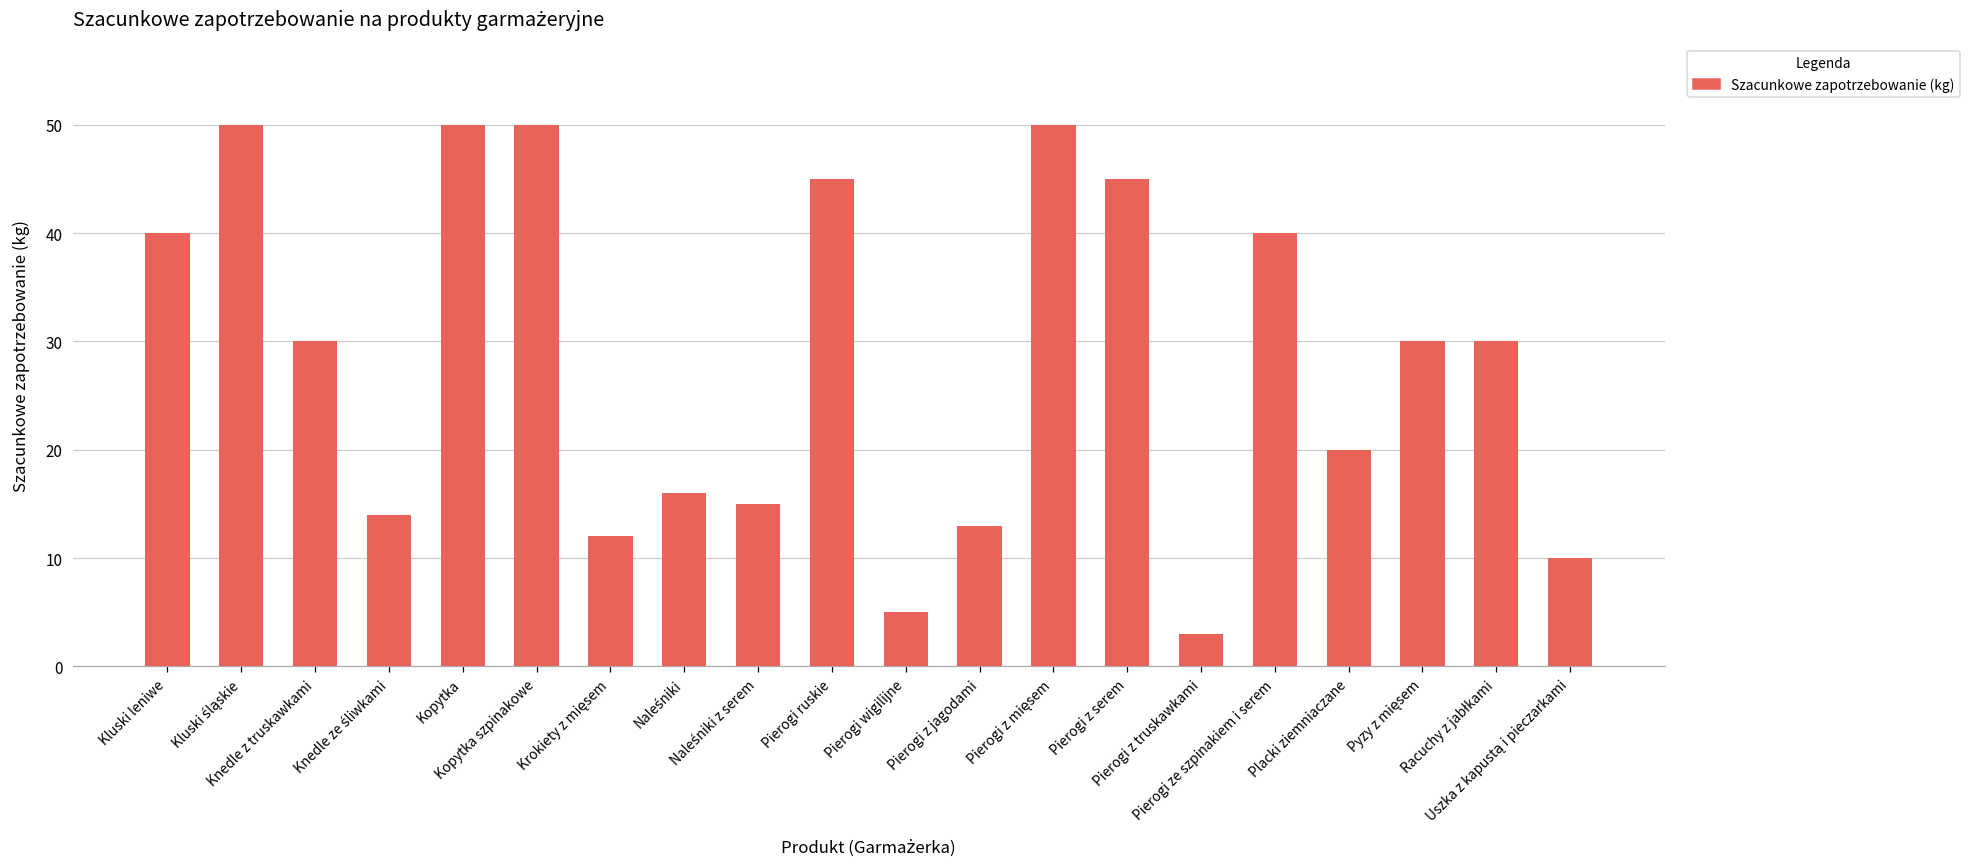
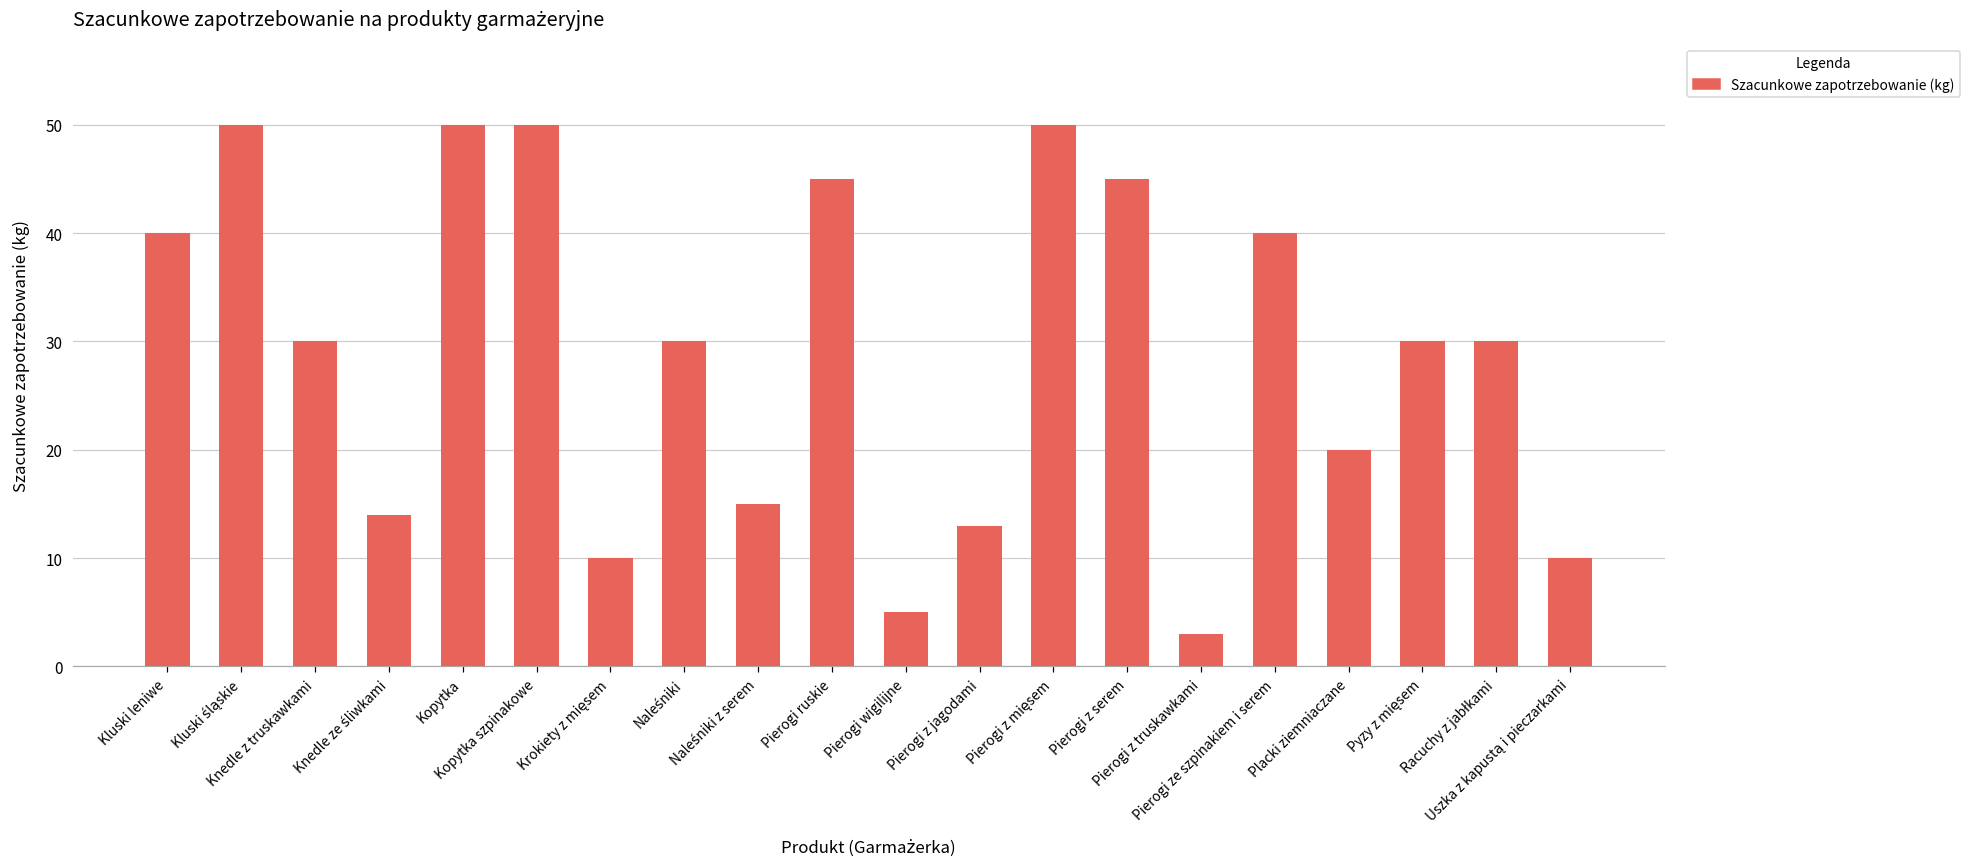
  {
    "Kluski leniwe": 40,
    "Kluski śląskie": 50,
    "Knedle z truskawkami": 30,
    "Knedle ze śliwkami": 14,
    "Kopytka": 50,
    "Kopytka szpinakowe": 50,
-   "Krokiety z mięsem": 12,
-   "Naleśniki": 16,
+   "Krokiety z mięsem": 10,
+   "Naleśniki": 30,
    "Naleśniki z serem": 15,
    "Pierogi ruskie": 45,
    "Pierogi wigilijne": 5,
    "Pierogi z jagodami": 13,
    "Pierogi z mięsem": 50,
    "Pierogi z serem": 45,
    "Pierogi z truskawkami": 3,
    "Pierogi ze szpinakiem i serem": 40,
    "Placki ziemniaczane": 20,
    "Pyzy z mięsem": 30,
    "Racuchy z jabłkami": 30,
    "Uszka z kapustą i pieczarkami": 10
  }
